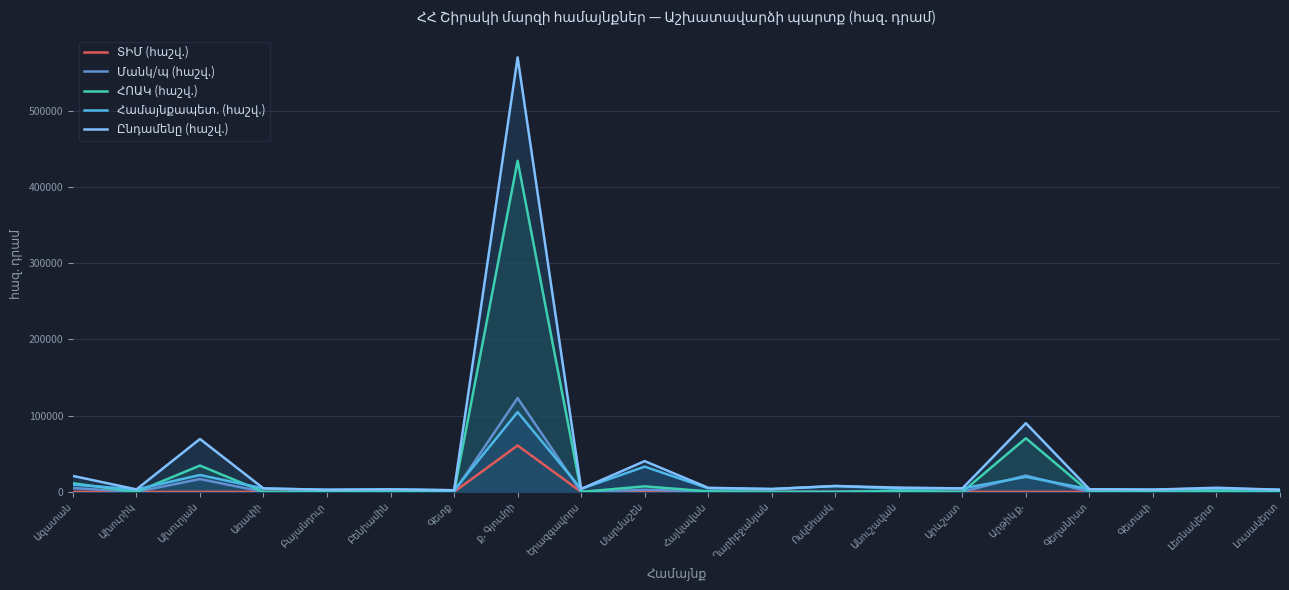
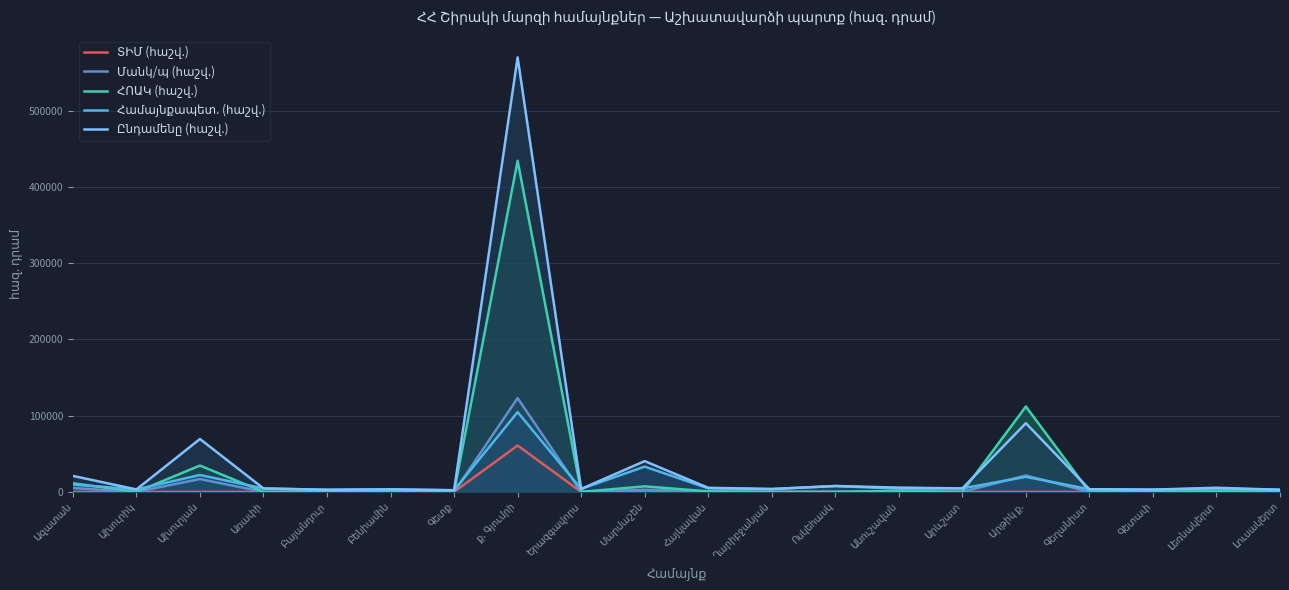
  {
    "ՏԻՄ (հաշվ.)": {
      "Ազատան": 0,
      "Ախուրյան": 0,
      "ք. Գյումրի": 60000,
      "Արթիկ ք.": 0
    },
    "ՀՈԱԿ (հաշվ.)": {
      "Ախուրյան": 30000,
      "ք. Գյումրի": 430000,
      "Մարմաշեն": 10000,
-     "Արթիկ ք.": 70000
+     "Արթիկ ք.": 110000
    }
  }
